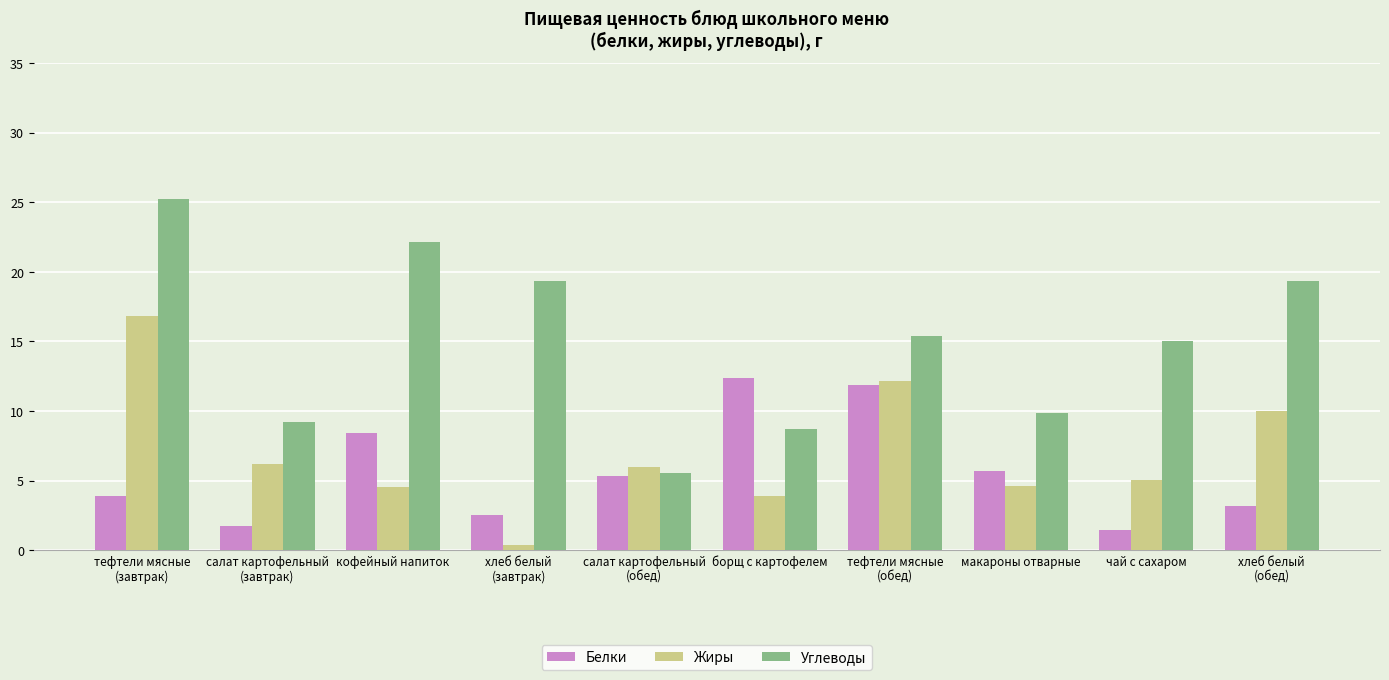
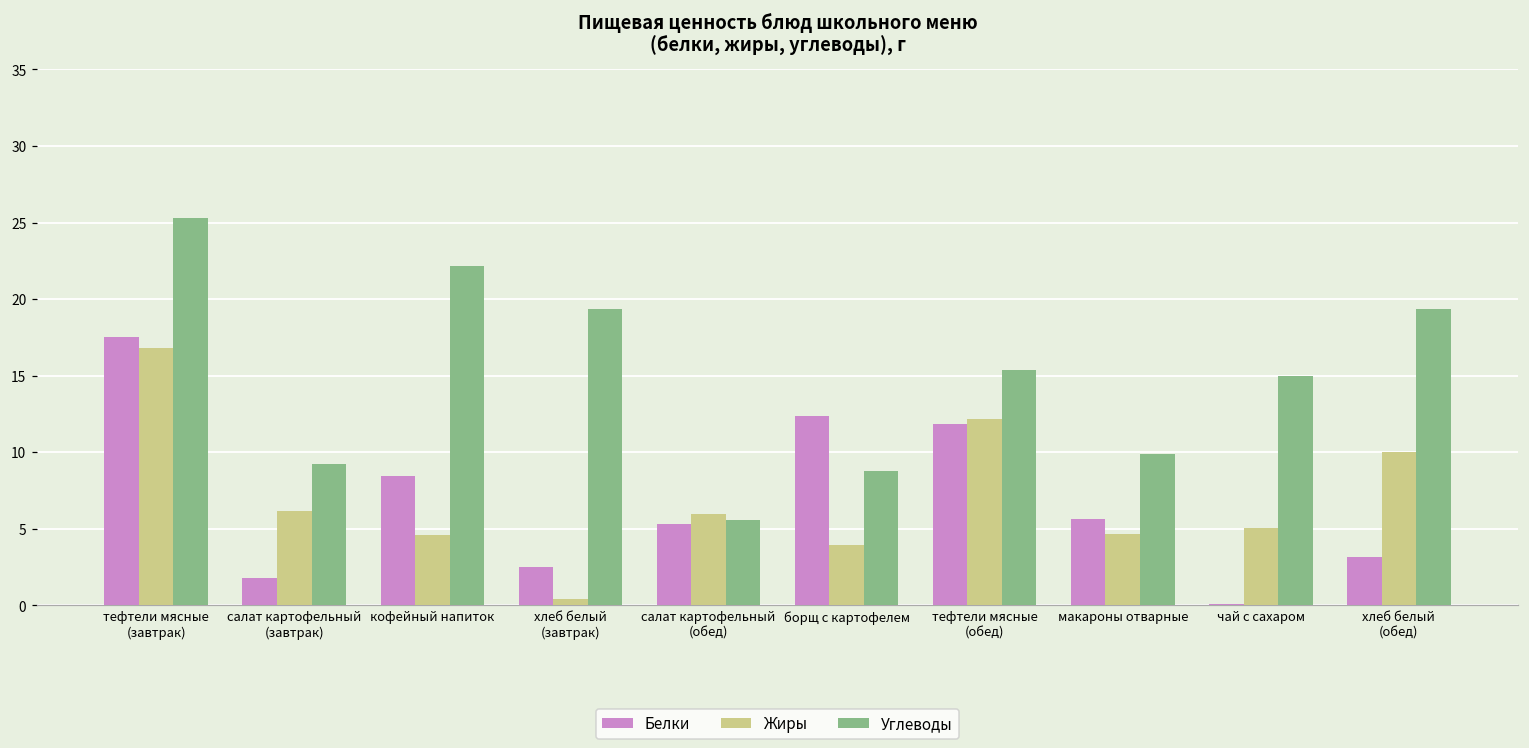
  {
    "Белки": {
-     "тефтели мясные (завтрак)": 3.9,
+     "тефтели мясные (завтрак)": 17.5,
      "салат картофельный (завтрак)": 1.8,
      "кофейный напиток": 8.4,
      "хлеб белый (завтрак)": 2.5,
      "салат картофельный (обед)": 5.3,
      "борщ с картофелем": 12.4,
      "тефтели мясные (обед)": 11.9,
      "макароны отварные": 5.7,
-     "чай с сахаром": 1.4,
+     "чай с сахаром": 0.1,
      "хлеб белый (обед)": 3.2
    },
    "Жиры": {
      "тефтели мясные (завтрак)": 16.8,
      "салат картофельный (завтрак)": 6.2,
      "кофейный напиток": 4.6,
      "хлеб белый (завтрак)": 0.4,
      "салат картофельный (обед)": 6.0,
      "борщ с картофелем": 3.9,
      "тефтели мясные (обед)": 12.2,
      "макароны отварные": 4.6,
      "чай с сахаром": 5.0,
      "хлеб белый (обед)": 10.0
    },
    "Углеводы": {
      "тефтели мясные (завтрак)": 25.3,
      "салат картофельный (завтрак)": 9.2,
      "кофейный напиток": 22.2,
      "хлеб белый (завтрак)": 19.3,
      "салат картофельный (обед)": 5.5,
      "борщ с картофелем": 8.7,
      "тефтели мясные (обед)": 15.4,
      "макароны отварные": 9.9,
      "чай с сахаром": 15.0,
      "хлеб белый (обед)": 19.3
    }
  }
